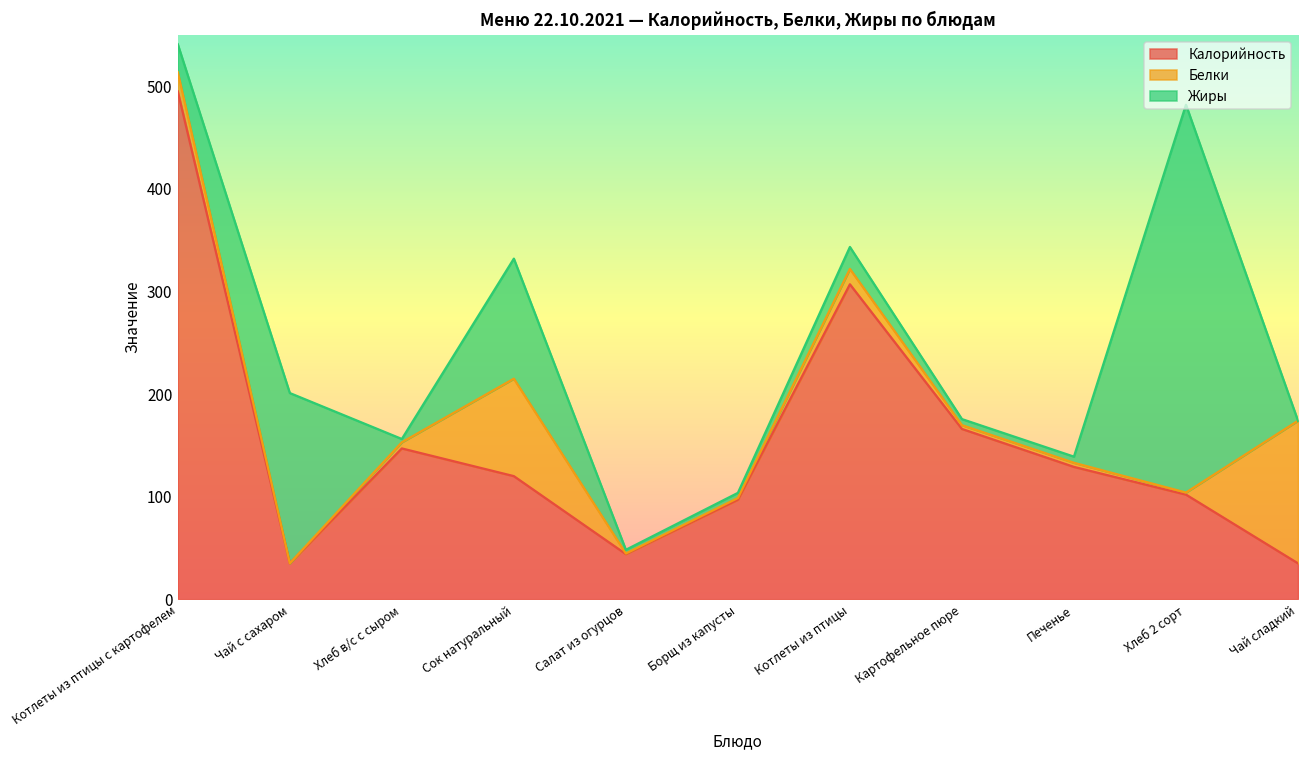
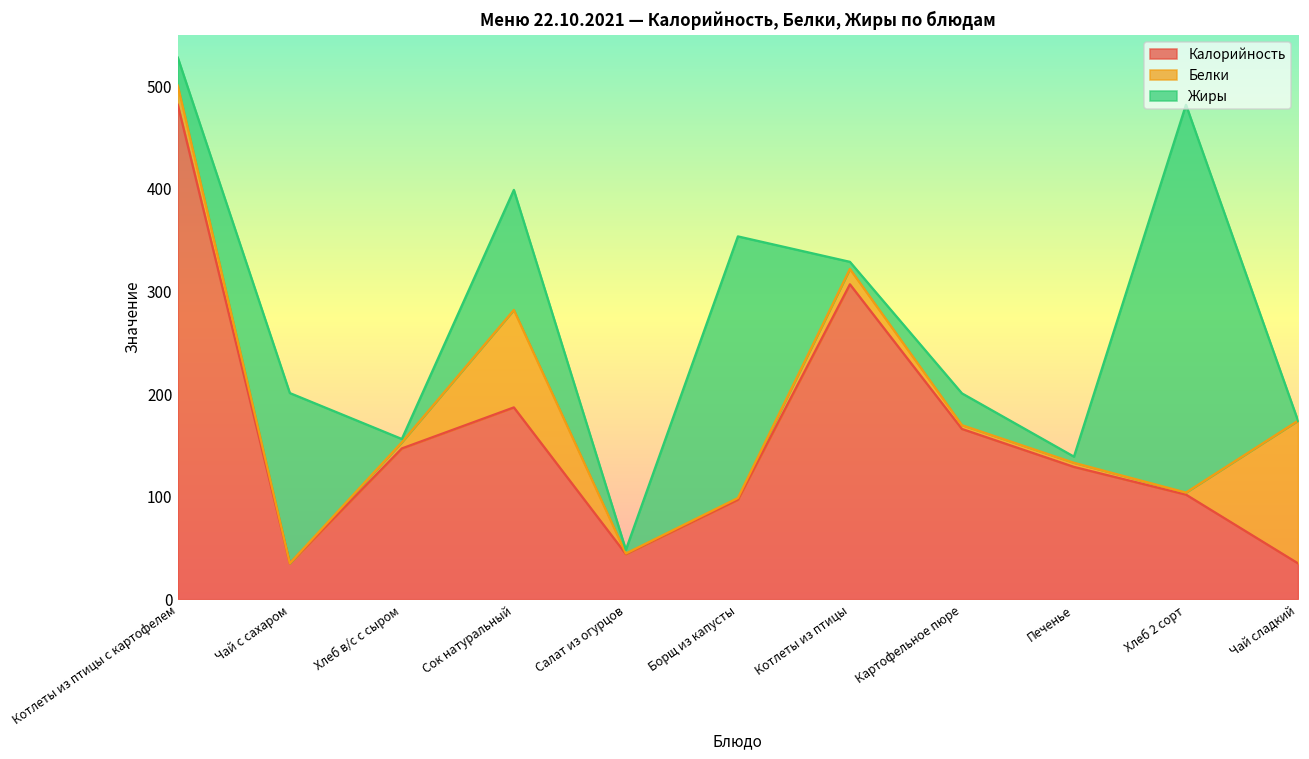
  {
    "Калорийность": {
-     "Котлеты из птицы с картофелем": 500,
+     "Котлеты из птицы с картофелем": 480,
      "Хлеб в/с с сыром": 150,
-     "Сок натуральный": 120,
+     "Сок натуральный": 190,
      "Котлеты из птицы": 310,
      "Картофельное пюре": 170,
      "Печенье": 130,
      "Чай сладкий": 40
    },
    "Белки": {
      "Котлеты из птицы с картофелем": 20,
      "Хлеб в/с с сыром": 10,
      "Сок натуральный": 100,
      "Котлеты из птицы": 20,
      "Картофельное пюре": 0,
      "Печенье": 0
    },
    "Жиры": {
      "Котлеты из птицы с картофелем": 30,
      "Чай с сахаром": 170,
      "Хлеб в/с с сыром": 0,
      "Сок натуральный": 120,
      "Салат из огурцов": 0,
-     "Борщ из капусты": 10,
-     "Котлеты из птицы": 20,
-     "Картофельное пюре": 10,
+     "Борщ из капусты": 260,
+     "Котлеты из птицы": 10,
+     "Картофельное пюре": 30,
      "Печенье": 10
    }
  }
